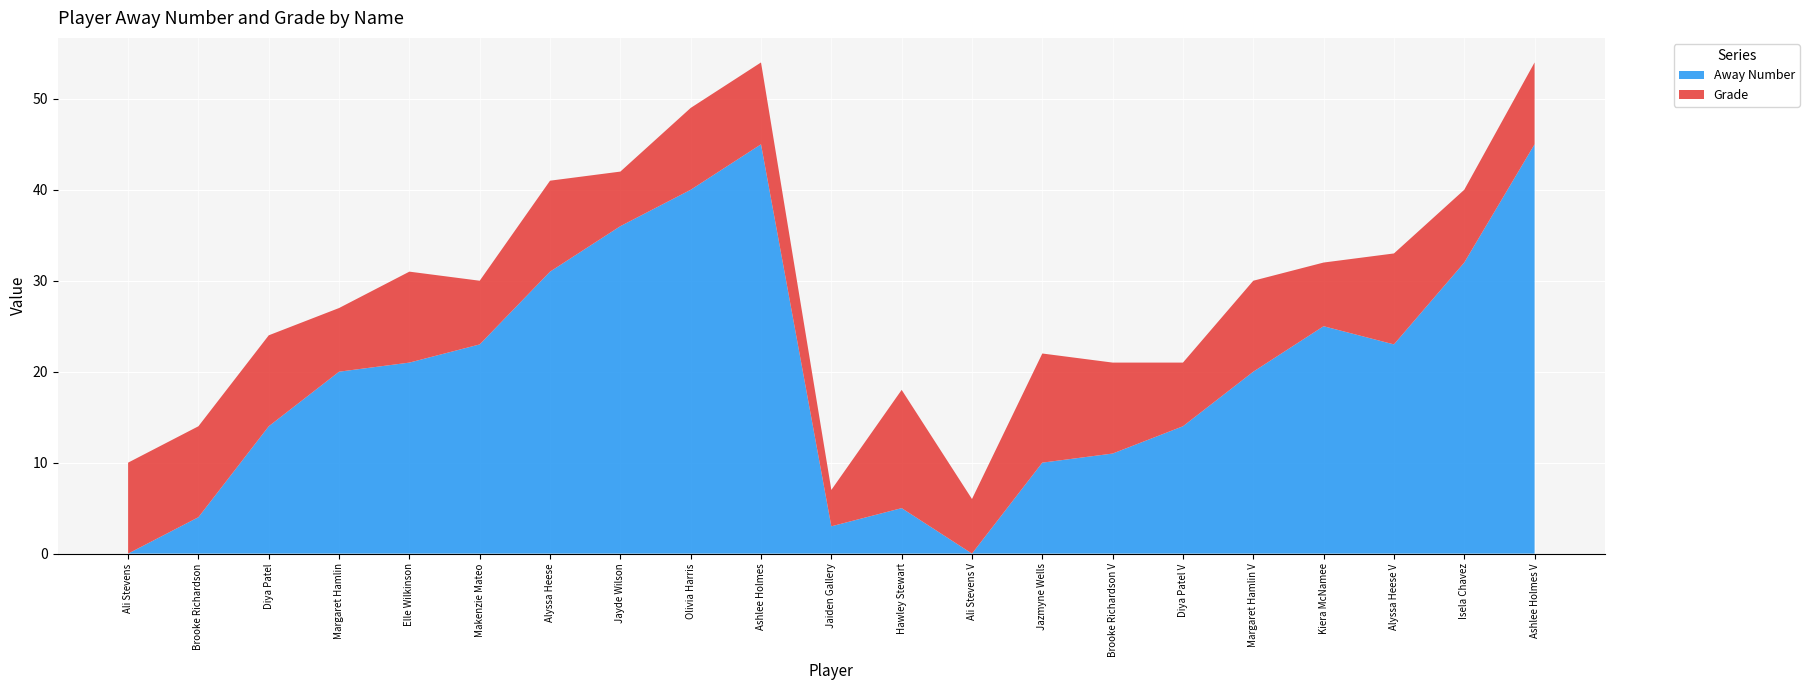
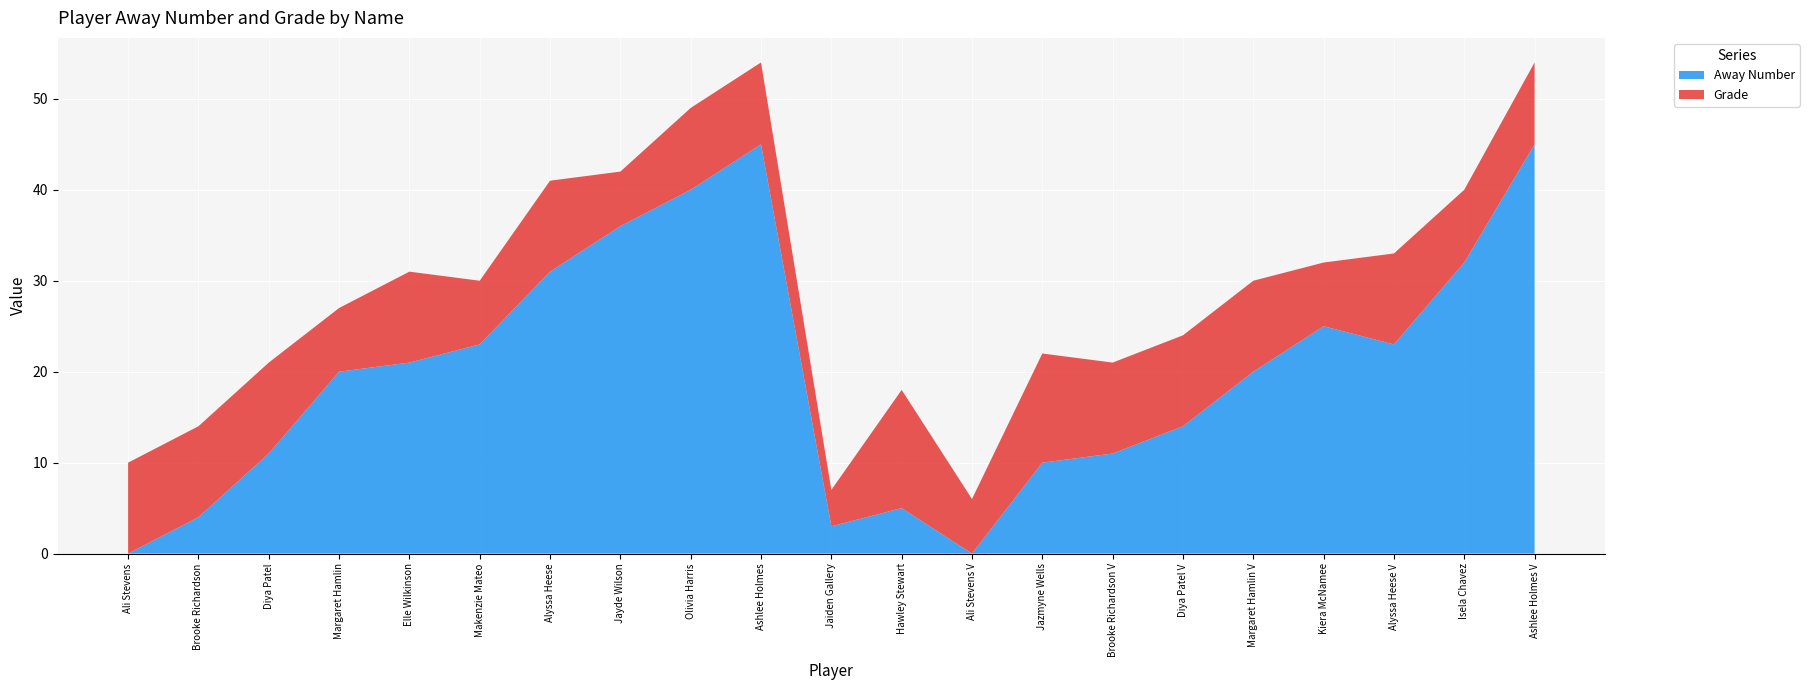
  {
    "Away Number": {
      "Ali Stevens": 0,
      "Brooke Richardson": 4,
-     "Diya Patel": 14,
+     "Diya Patel": 11,
      "Margaret Hamlin": 20,
      "Elle Wilkinson": 21,
      "Makenzie Mateo": 23,
      "Alyssa Heese": 31,
      "Jayde Wilson": 36,
      "Olivia Harris": 40,
      "Ashlee Holmes": 45,
      "Jaiden Gallery": 3,
      "Hawley Stewart": 5,
      "Ali Stevens V": 0,
      "Jazmyne Wells": 10,
      "Brooke Richardson V": 11,
      "Diya Patel V": 14,
      "Margaret Hamlin V": 20,
      "Kiera McNamee": 25,
      "Alyssa Heese V": 23,
      "Isela Chavez": 32,
      "Ashlee Holmes V": 45
    },
    "Grade": {
      "Ali Stevens": 10,
      "Brooke Richardson": 10,
      "Diya Patel": 10,
      "Margaret Hamlin": 7,
      "Elle Wilkinson": 10,
      "Makenzie Mateo": 7,
      "Alyssa Heese": 10,
      "Jayde Wilson": 6,
      "Olivia Harris": 9,
      "Ashlee Holmes": 9,
      "Jaiden Gallery": 4,
      "Hawley Stewart": 13,
      "Ali Stevens V": 6,
      "Jazmyne Wells": 12,
      "Brooke Richardson V": 10,
-     "Diya Patel V": 7,
+     "Diya Patel V": 10,
      "Margaret Hamlin V": 10,
      "Kiera McNamee": 7,
      "Alyssa Heese V": 10,
      "Isela Chavez": 8,
      "Ashlee Holmes V": 9
    }
  }
